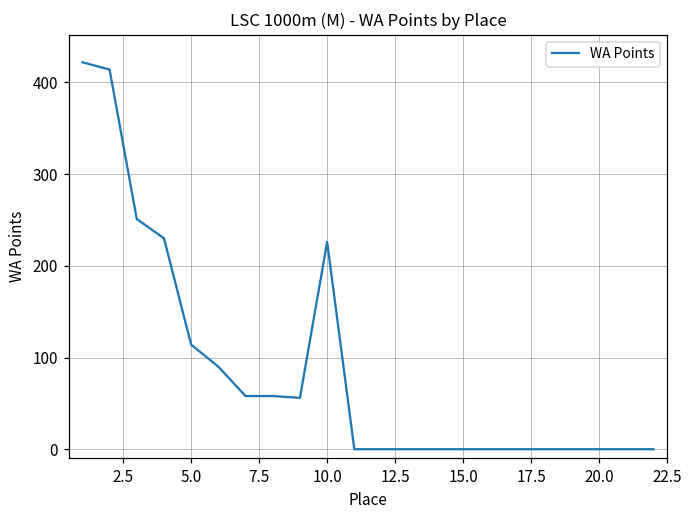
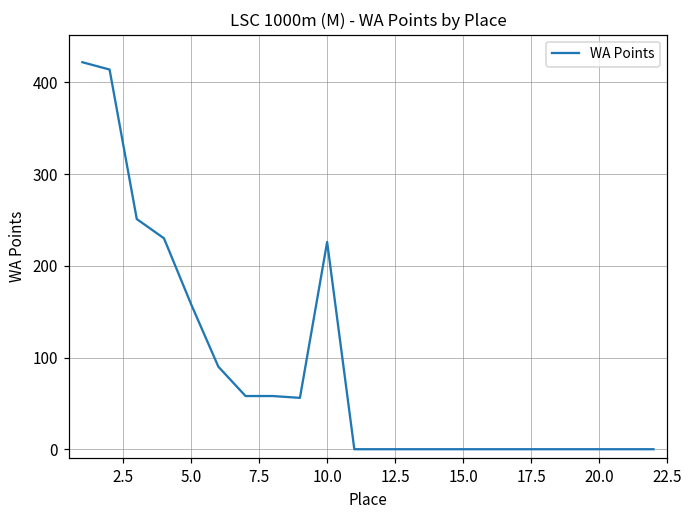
  {
-   "5.0": 110,
+   "5.0": 160,
    "10.0": 230,
    "15.0": 0,
    "20.0": 0
  }
